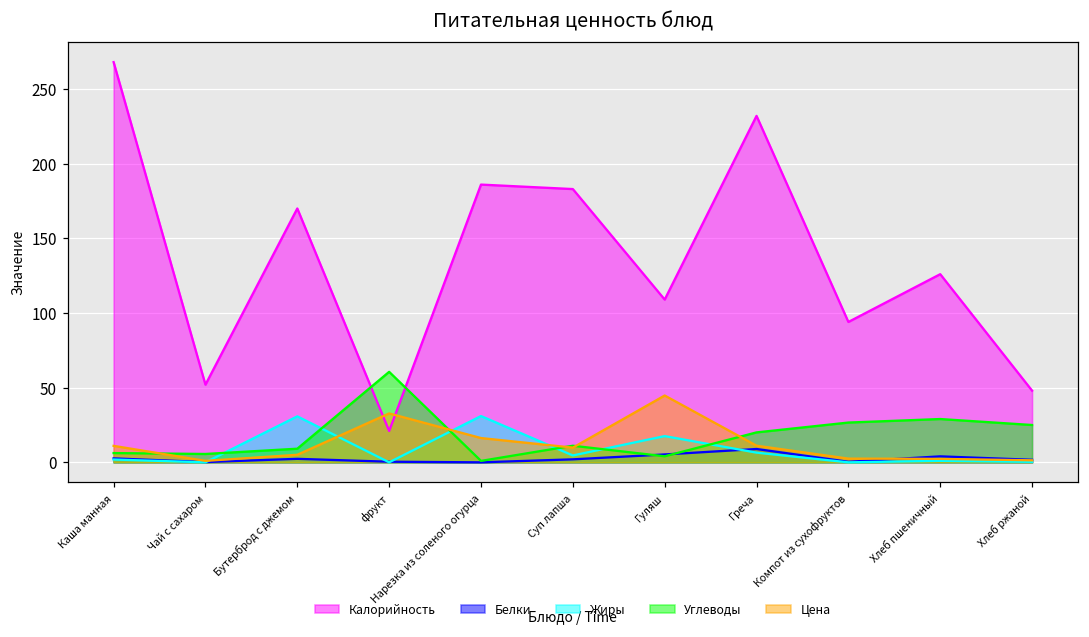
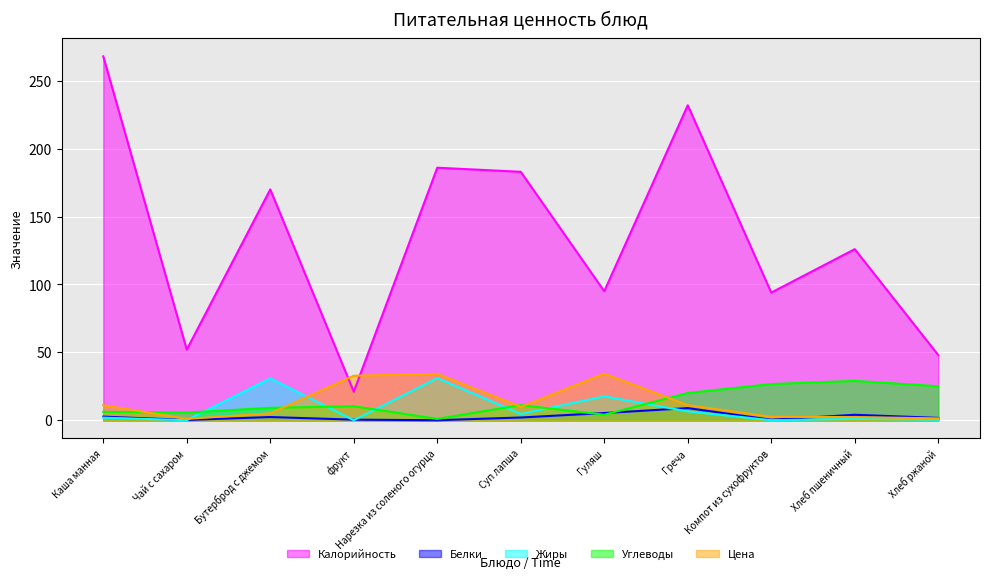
  {
    "Калорийность": {
      "Каша манная": 268,
      "Чай с сахаром": 52,
      "Бутерброд с джемом": 170,
      "фрукт": 21,
      "Нарезка из соленого огурца": 186,
      "Суп лапша": 183,
-     "Гуляш": 109,
+     "Гуляш": 95,
      "Греча": 232,
      "Компот из сухофруктов": 94,
      "Хлеб пшеничный": 126,
      "Хлеб ржаной": 48
    },
    "Белки": {
      "Бутерброд с джемом": 2,
      "Суп лапша": 2,
      "Греча": 9
    },
    "Жиры": {
      "Бутерброд с джемом": 31,
      "Нарезка из соленого огурца": 31,
      "Суп лапша": 5,
      "Гуляш": 18,
      "Греча": 7
    },
    "Углеводы": {
      "Каша манная": 6,
      "Чай с сахаром": 6,
      "Бутерброд с джемом": 9,
-     "фрукт": 61,
+     "фрукт": 10,
      "Греча": 20,
      "Компот из сухофруктов": 27,
      "Хлеб пшеничный": 29,
      "Хлеб ржаной": 25
    },
    "Цена": {
      "Каша манная": 11,
      "Бутерброд с джемом": 5,
      "фрукт": 33,
-     "Нарезка из соленого огурца": 16,
-     "Гуляш": 45,
+     "Нарезка из соленого огурца": 34,
+     "Гуляш": 34,
      "Греча": 11,
      "Компот из сухофруктов": 2
    }
  }
